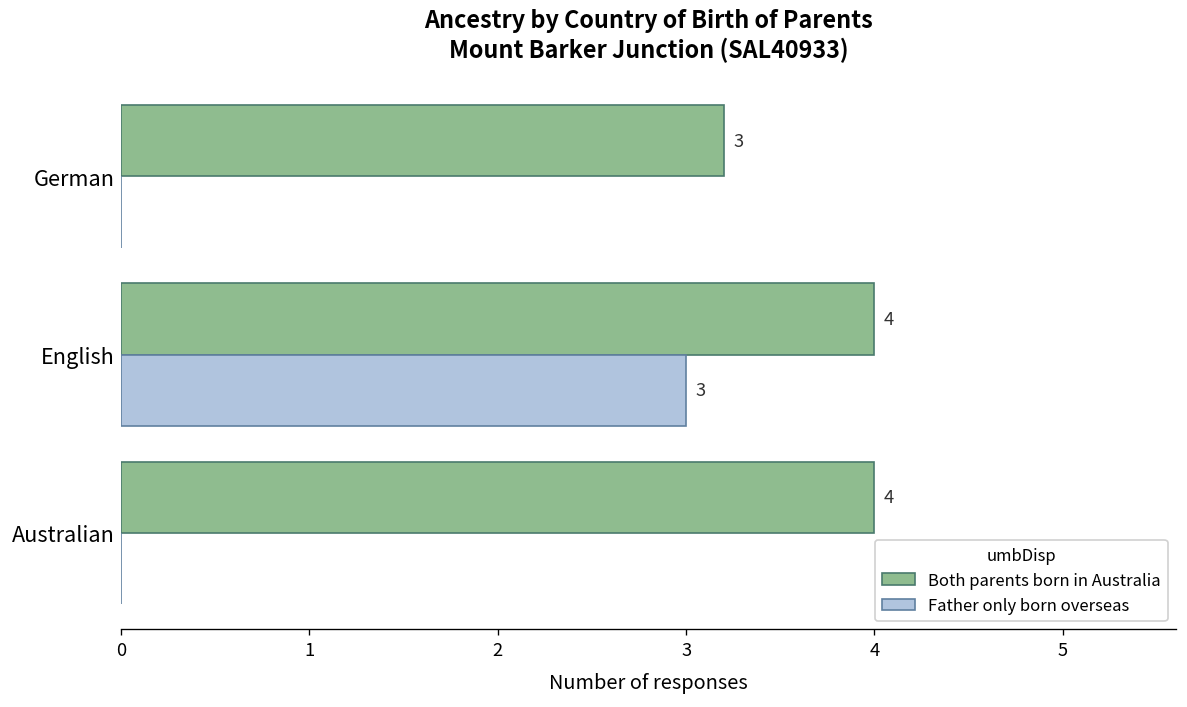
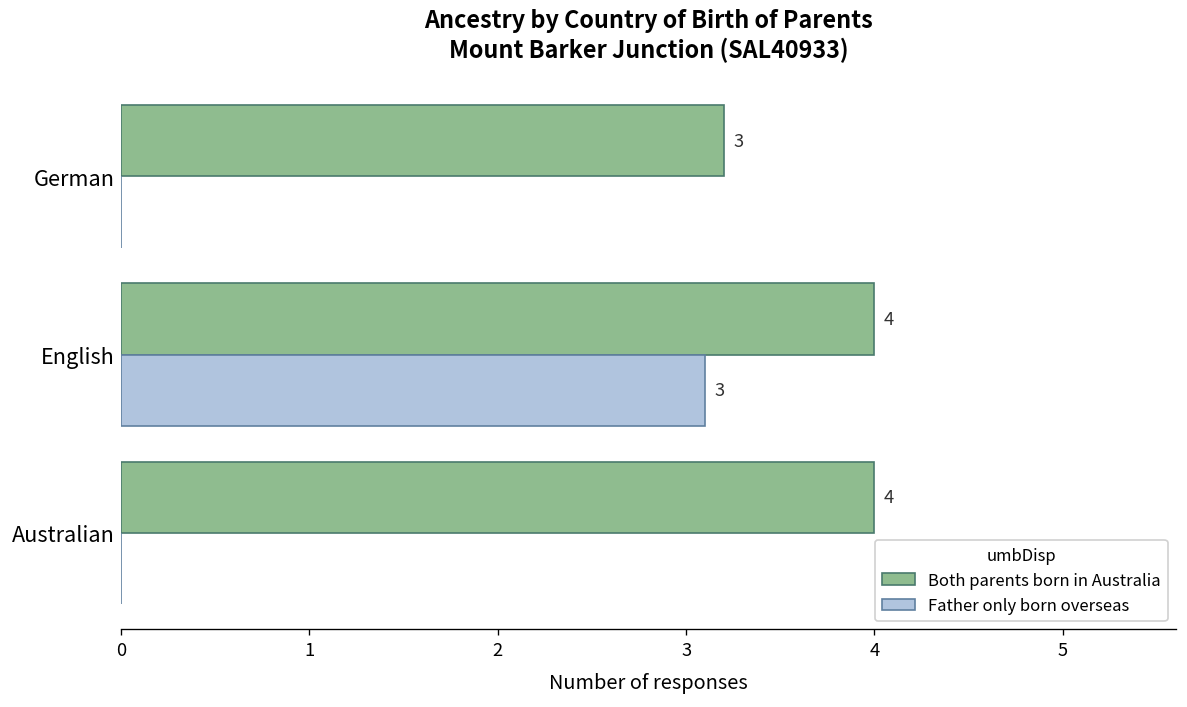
  {
    "Both parents born in Australia": {
      "German": 3,
      "English": 4,
      "Australian": 4
    },
    "Father only born overseas": {
      "German": 0.0,
-     "English": 3.0,
+     "English": 3.1,
      "Australian": 0.0
    }
  }
